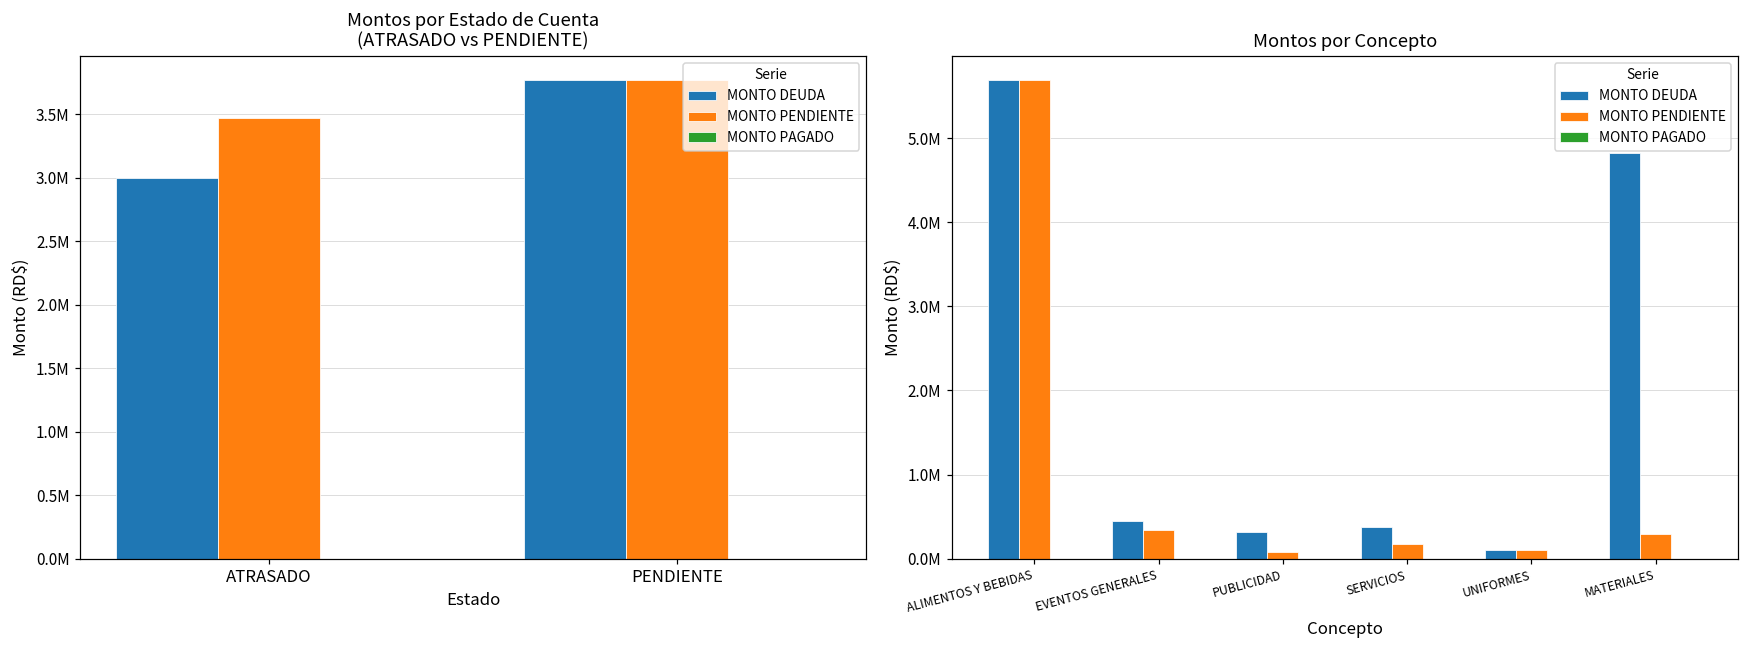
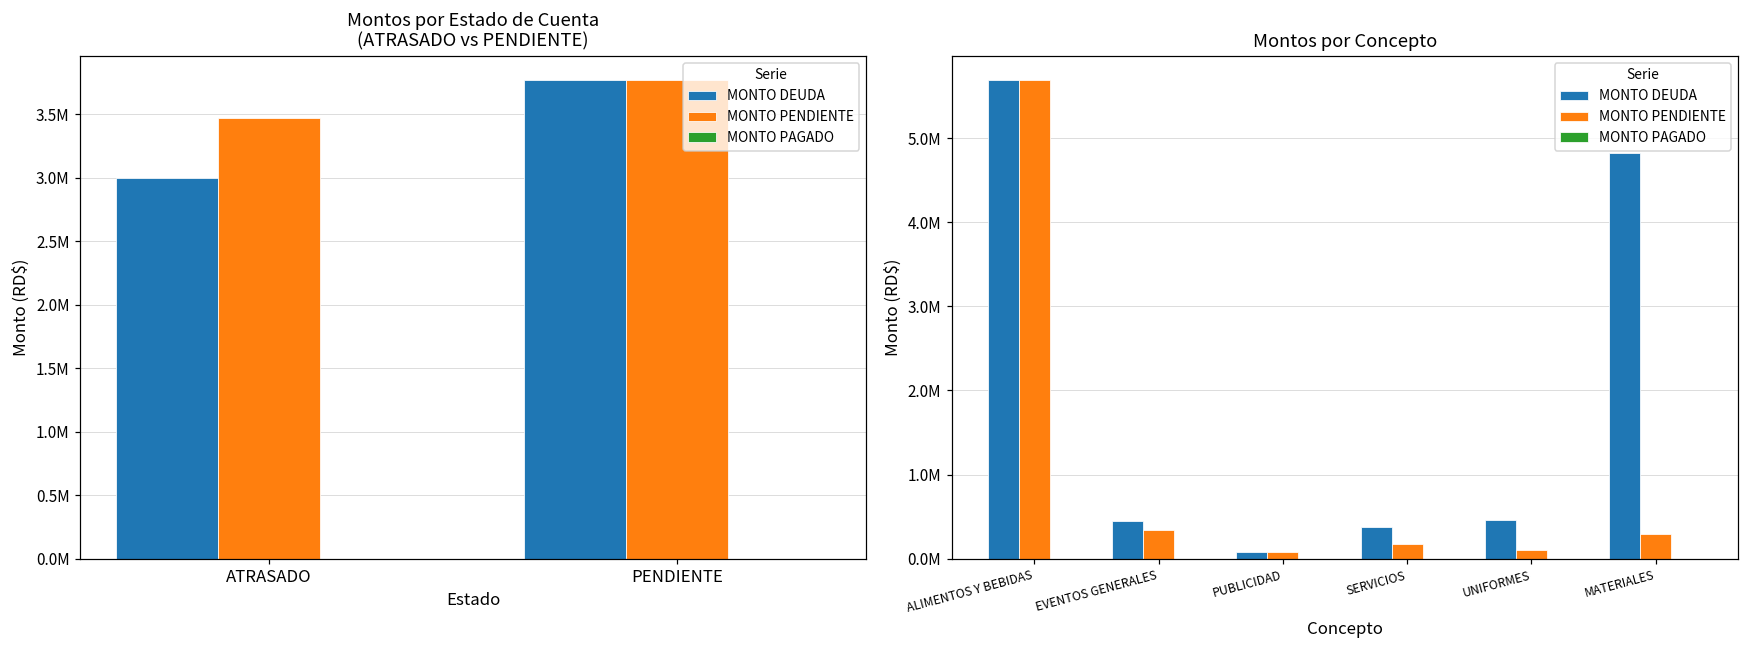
  {
    "Montos por Estado de Cuenta (ATRASADO vs PENDIENTE)": {
      "MONTO DEUDA": {
        "ATRASADO": 3000000,
        "PENDIENTE": 3770000
      },
      "MONTO PENDIENTE": {
        "ATRASADO": 3470000,
        "PENDIENTE": 3770000
      },
      "MONTO PAGADO": {
        "ATRASADO": 0,
        "PENDIENTE": 0
      }
    },
    "Montos por Concepto": {
      "MONTO DEUDA": {
        "ALIMENTOS Y BEBIDAS": 5700000,
        "EVENTOS GENERALES": 400000,
-       "PUBLICIDAD": 300000,
+       "PUBLICIDAD": 100000,
        "SERVICIOS": 400000,
-       "UNIFORMES": 100000,
+       "UNIFORMES": 500000,
        "MATERIALES": 4800000
      },
      "MONTO PENDIENTE": {
        "ALIMENTOS Y BEBIDAS": 5700000,
        "EVENTOS GENERALES": 300000,
        "PUBLICIDAD": 100000,
        "SERVICIOS": 200000,
        "UNIFORMES": 100000,
        "MATERIALES": 300000
      },
      "MONTO PAGADO": {
        "ALIMENTOS Y BEBIDAS": 0,
        "EVENTOS GENERALES": 0,
        "PUBLICIDAD": 0,
        "SERVICIOS": 0,
        "UNIFORMES": 0,
        "MATERIALES": 0
      }
    }
  }
